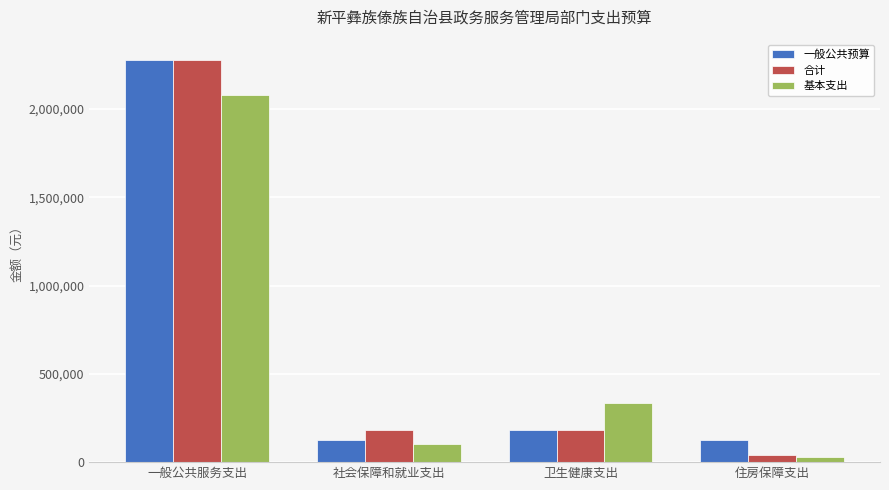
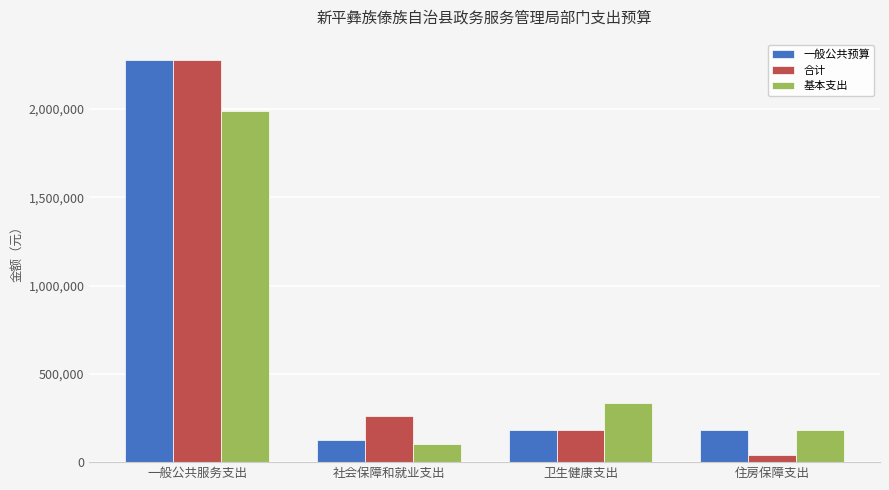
  {
    "一般公共预算": {
      "一般公共服务支出": "2,280,000",
      "社会保障和就业支出": "130,000",
      "卫生健康支出": "180,000",
-     "住房保障支出": "130,000"
+     "住房保障支出": "180,000"
    },
    "合计": {
      "一般公共服务支出": "2,280,000",
-     "社会保障和就业支出": "180,000",
+     "社会保障和就业支出": "260,000",
      "卫生健康支出": "180,000",
      "住房保障支出": "40,000"
    },
    "基本支出": {
-     "一般公共服务支出": "2,080,000",
+     "一般公共服务支出": "1,990,000",
      "社会保障和就业支出": "100,000",
      "卫生健康支出": "330,000",
-     "住房保障支出": "30,000"
+     "住房保障支出": "180,000"
    }
  }
